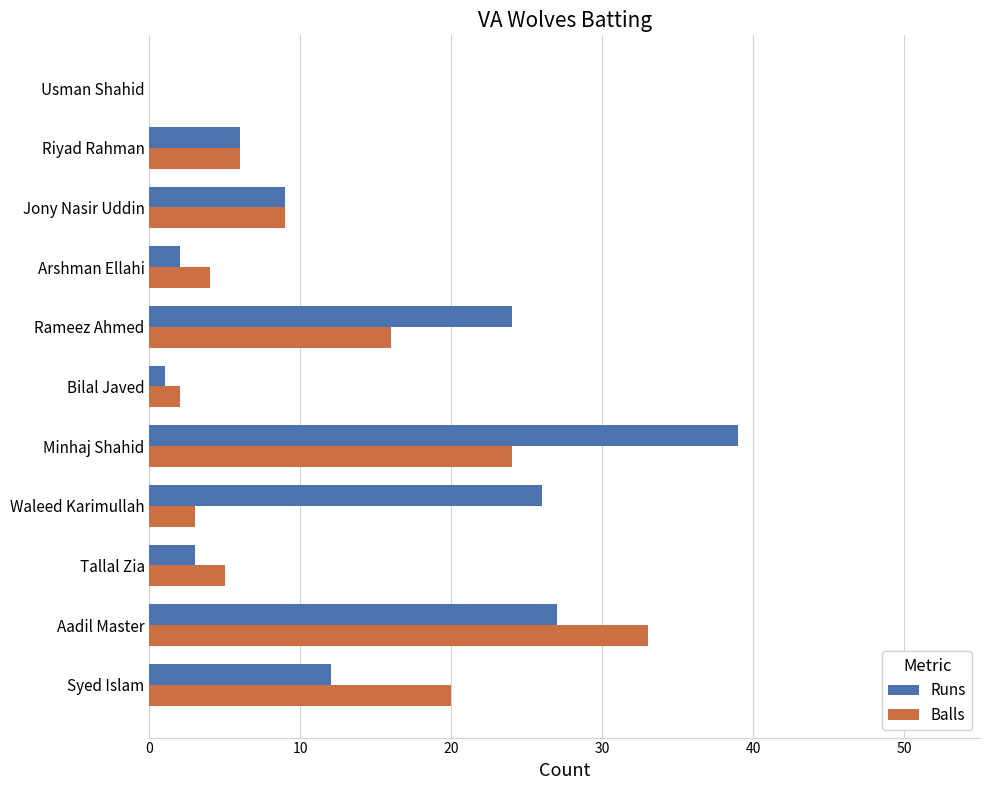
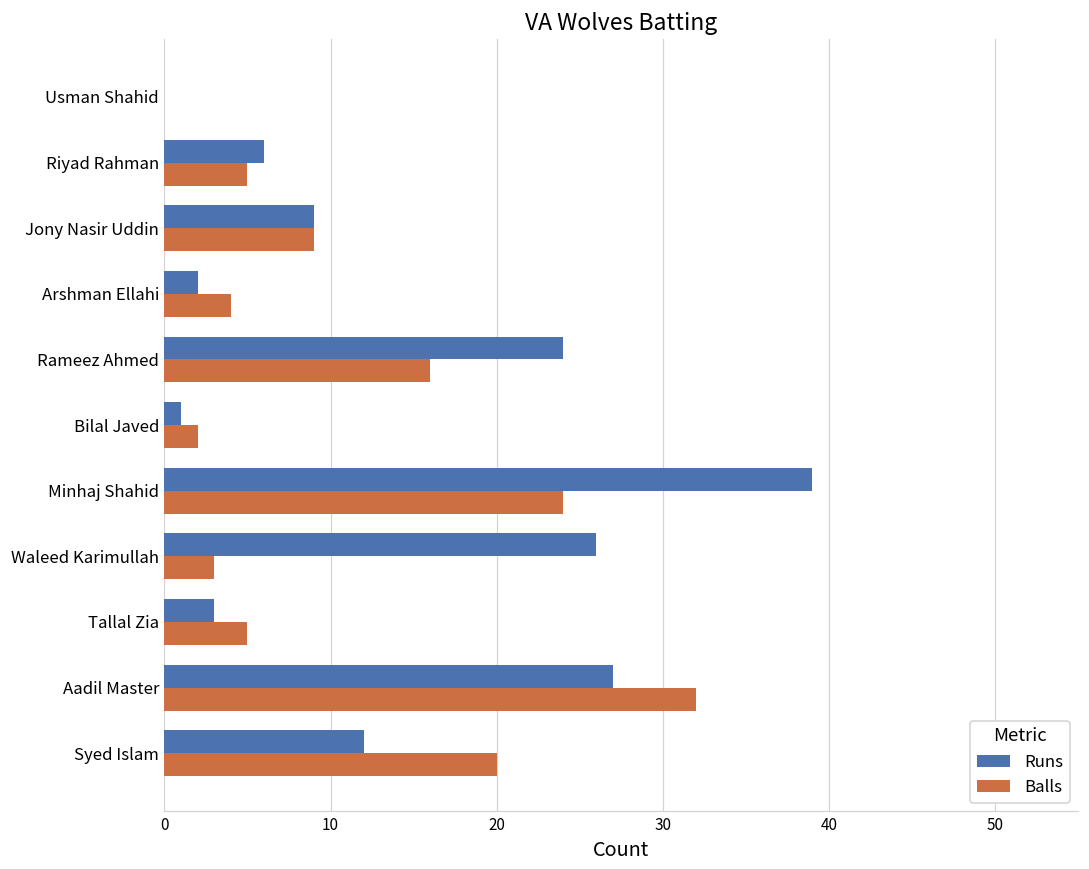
  {
    "Runs": {
      "Usman Shahid": 0,
      "Riyad Rahman": 6,
      "Jony Nasir Uddin": 9,
      "Arshman Ellahi": 2,
      "Rameez Ahmed": 24,
      "Bilal Javed": 1,
      "Minhaj Shahid": 39,
      "Waleed Karimullah": 26,
      "Tallal Zia": 3,
      "Aadil Master": 27,
      "Syed Islam": 12
    },
    "Balls": {
      "Usman Shahid": 0,
-     "Riyad Rahman": 6,
+     "Riyad Rahman": 5,
      "Jony Nasir Uddin": 9,
      "Arshman Ellahi": 4,
      "Rameez Ahmed": 16,
      "Bilal Javed": 2,
      "Minhaj Shahid": 24,
      "Waleed Karimullah": 3,
      "Tallal Zia": 5,
-     "Aadil Master": 33,
+     "Aadil Master": 32,
      "Syed Islam": 20
    }
  }
